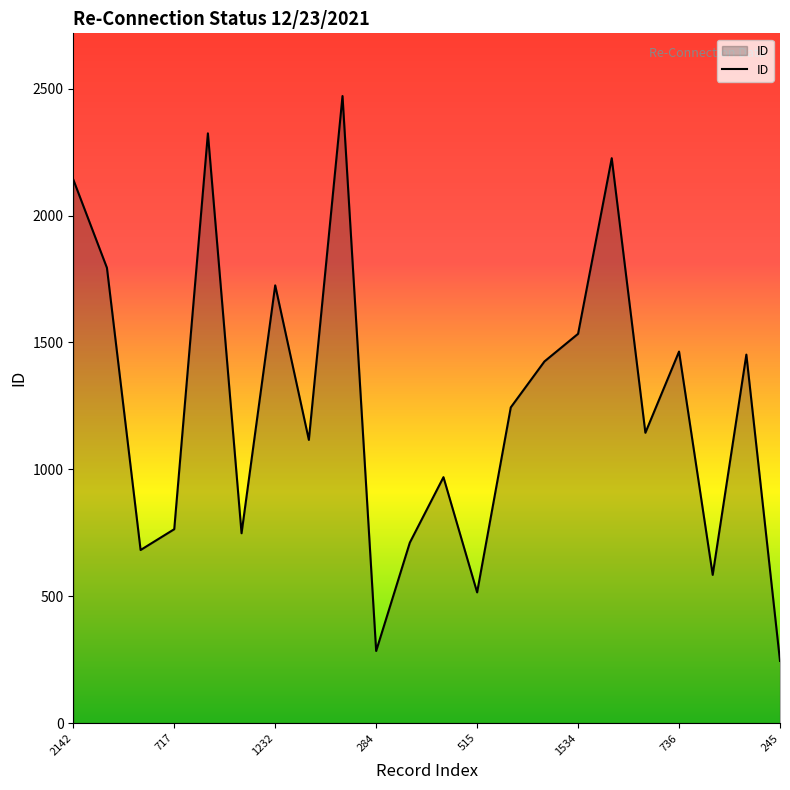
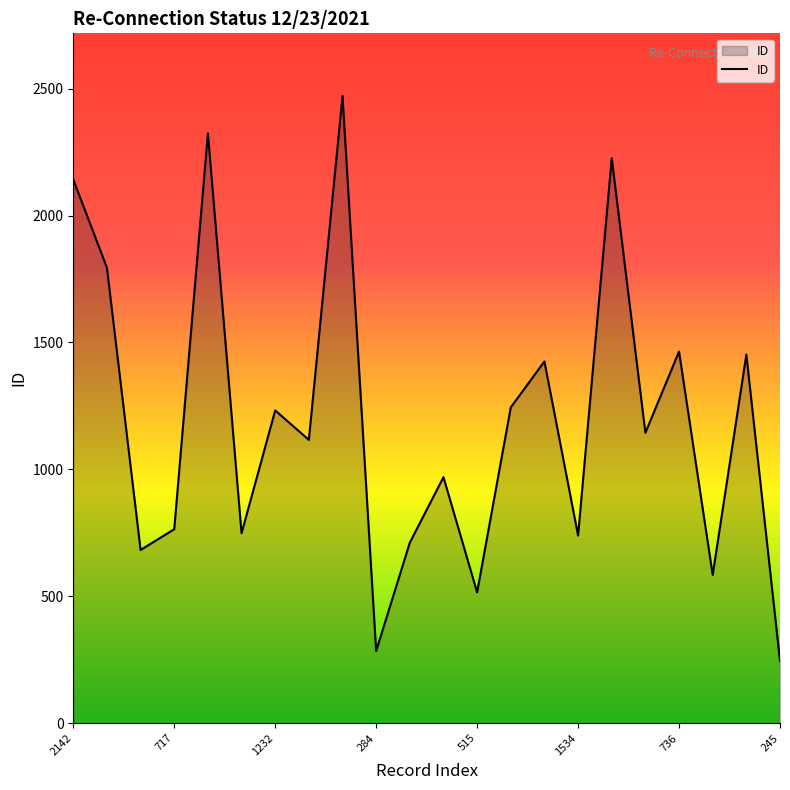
  {
    "2142": 2140,
    "717": 760,
-   "1232": 1730,
+   "1232": 1230,
    "284": 280,
    "515": 520,
-   "1534": 1530,
+   "1534": 740,
    "736": 1460,
    "245": 250
  }
